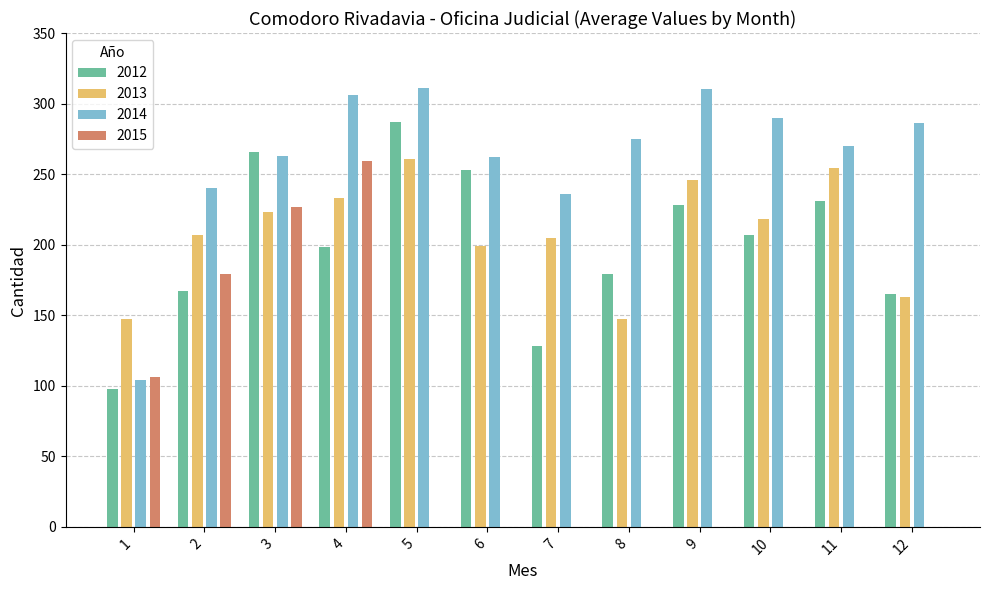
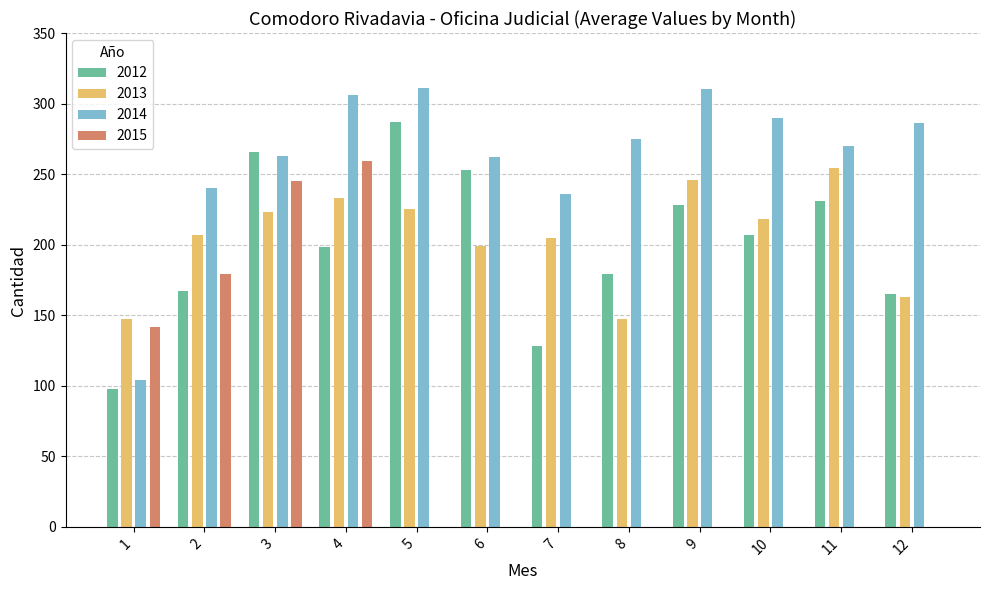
  {
    "2013": {
      "1": 147,
      "2": 207,
      "3": 223,
      "4": 233,
-     "5": 261,
+     "5": 225,
      "6": 199,
      "7": 205,
      "8": 147,
      "9": 246,
      "10": 218,
      "11": 254,
      "12": 163
    },
    "2015": {
-     "1": 106,
+     "1": 142,
      "2": 179,
-     "3": 227,
+     "3": 245,
      "4": 259,
      "5": 0,
      "6": 0,
      "7": 0,
      "8": 0,
      "9": 0,
      "10": 0,
      "11": 0,
      "12": 0
    }
  }
